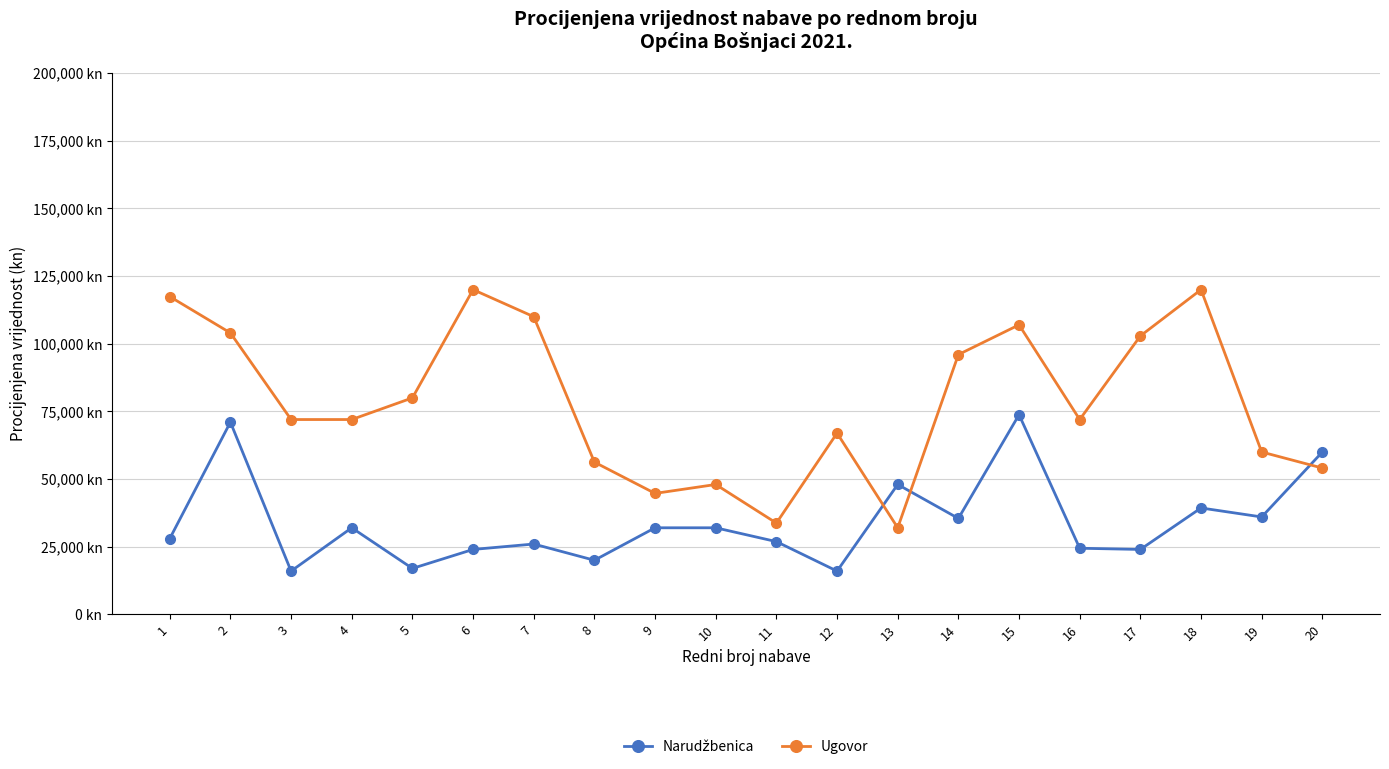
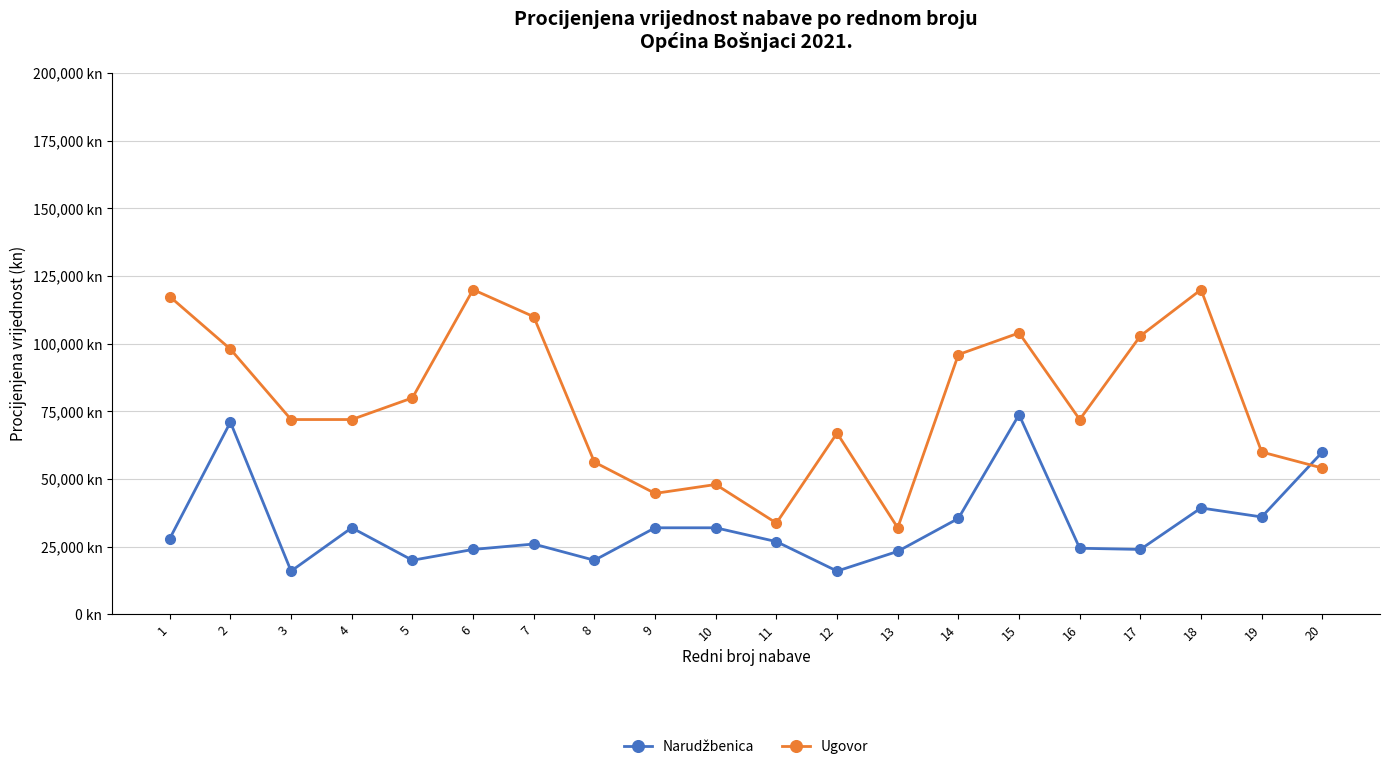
  {
    "Narudžbenica": {
      "1": "28,000 kn",
      "2": "71,000 kn",
      "3": "16,000 kn",
      "4": "32,000 kn",
-     "5": "17,000 kn",
+     "5": "20,000 kn",
      "6": "24,000 kn",
      "7": "26,000 kn",
      "8": "20,000 kn",
      "9": "32,000 kn",
      "10": "32,000 kn",
      "11": "27,000 kn",
      "12": "16,000 kn",
-     "13": "48,000 kn",
+     "13": "23,000 kn",
      "14": "35,000 kn",
      "15": "74,000 kn",
      "16": "24,000 kn",
      "17": "24,000 kn",
      "18": "39,000 kn",
      "19": "36,000 kn",
      "20": "60,000 kn"
    },
    "Ugovor": {
      "1": "117,000 kn",
-     "2": "104,000 kn",
+     "2": "98,000 kn",
      "3": "72,000 kn",
      "4": "72,000 kn",
      "5": "80,000 kn",
      "6": "120,000 kn",
      "7": "110,000 kn",
      "8": "56,000 kn",
      "9": "45,000 kn",
      "10": "48,000 kn",
      "11": "34,000 kn",
      "12": "67,000 kn",
      "13": "32,000 kn",
      "14": "96,000 kn",
-     "15": "107,000 kn",
+     "15": "104,000 kn",
      "16": "72,000 kn",
      "17": "103,000 kn",
      "18": "120,000 kn",
      "19": "60,000 kn",
      "20": "54,000 kn"
    }
  }
